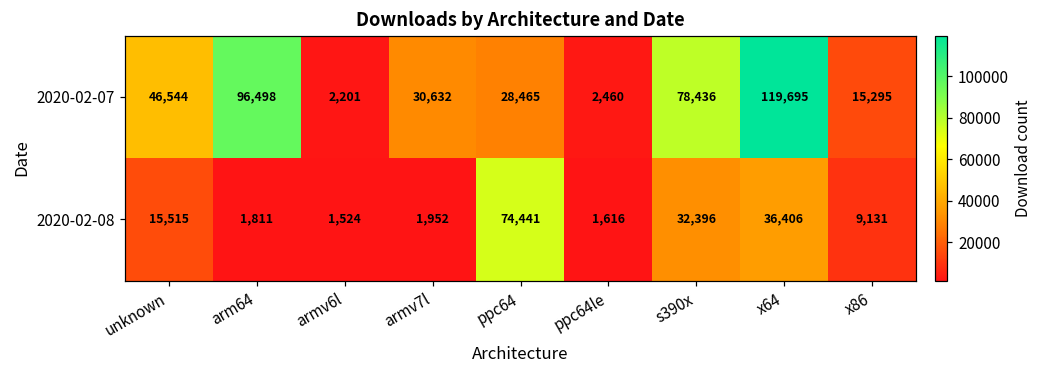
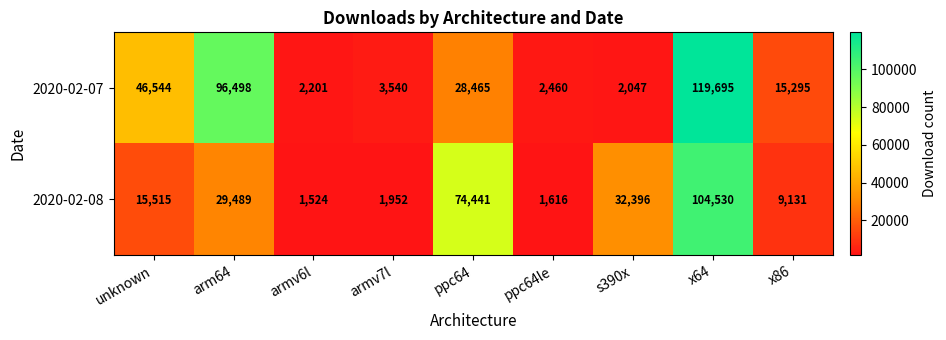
  {
    "2020-02-07": {
      "unknown": "46,544",
      "arm64": "96,498",
      "armv6l": "2,201",
-     "armv7l": "30,632",
+     "armv7l": "3,540",
      "ppc64": "28,465",
      "ppc64le": "2,460",
-     "s390x": "78,436",
+     "s390x": "2,047",
      "x64": "119,695",
      "x86": "15,295"
    },
    "2020-02-08": {
      "unknown": "15,515",
-     "arm64": "1,811",
+     "arm64": "29,489",
      "armv6l": "1,524",
      "armv7l": "1,952",
      "ppc64": "74,441",
      "ppc64le": "1,616",
      "s390x": "32,396",
-     "x64": "36,406",
+     "x64": "104,530",
      "x86": "9,131"
    }
  }
